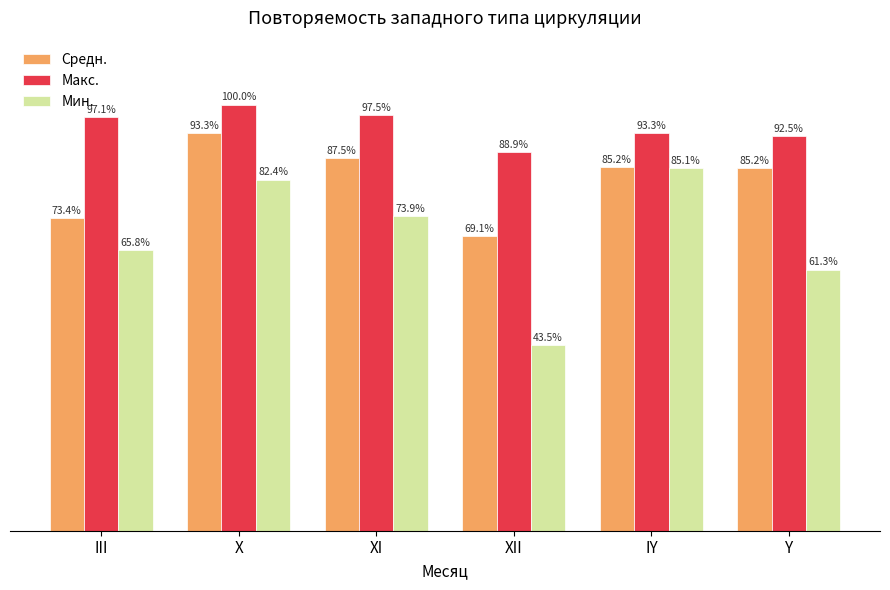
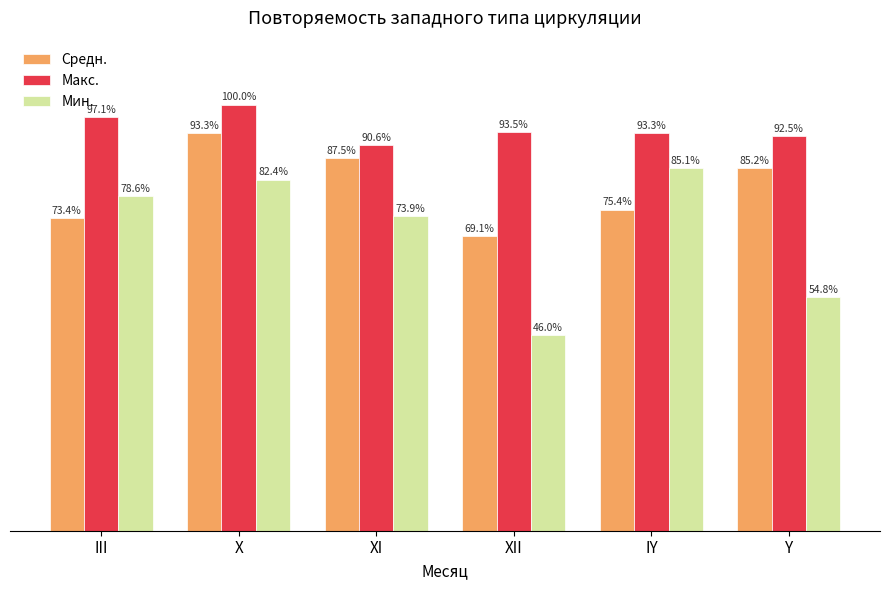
  {
    "Средн.": {
      "III": "73.4%",
      "X": "93.3%",
      "XI": "87.5%",
      "XII": "69.1%",
-     "IY": "85.2%",
+     "IY": "75.4%",
      "Y": "85.2%"
    },
    "Макс.": {
      "III": "97.1%",
      "X": "100.0%",
-     "XI": "97.5%",
-     "XII": "88.9%",
+     "XI": "90.6%",
+     "XII": "93.5%",
      "IY": "93.3%",
      "Y": "92.5%"
    },
    "Мин.": {
-     "III": "65.8%",
+     "III": "78.6%",
      "X": "82.4%",
      "XI": "73.9%",
-     "XII": "43.5%",
+     "XII": "46.0%",
      "IY": "85.1%",
-     "Y": "61.3%"
+     "Y": "54.8%"
    }
  }
